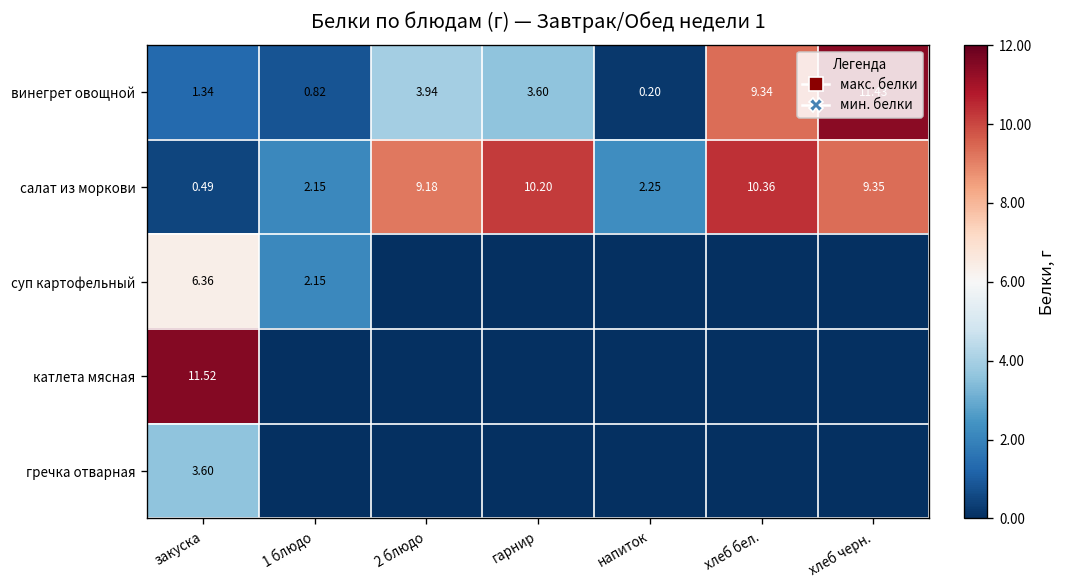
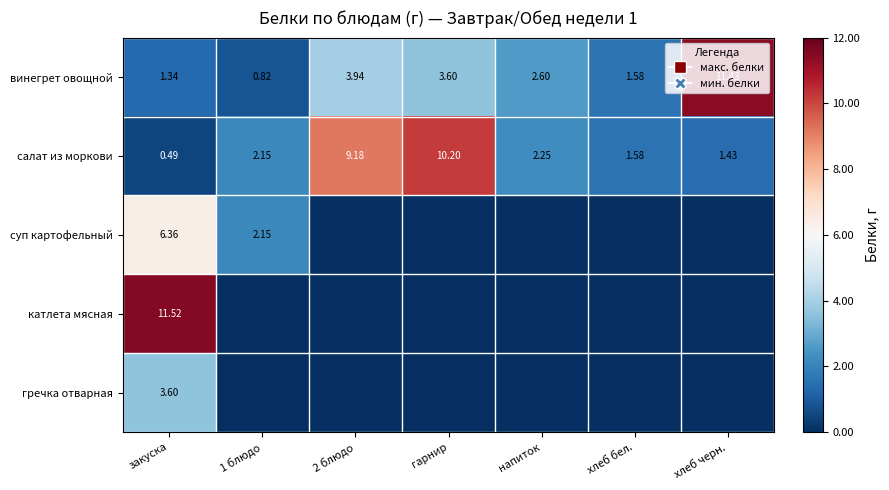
  {
    "винегрет овощной": {
      "закуска": 1.34,
      "1 блюдо": 0.82,
      "2 блюдо": 3.94,
      "гарнир": 3.60,
-     "напиток": 0.20,
-     "хлеб бел.": 9.34
+     "напиток": 2.60,
+     "хлеб бел.": 1.58
    },
    "салат из моркови": {
      "закуска": 0.49,
      "1 блюдо": 2.15,
      "2 блюдо": 9.18,
      "гарнир": 10.20,
      "напиток": 2.25,
-     "хлеб бел.": 10.36,
-     "хлеб черн.": 9.35
+     "хлеб бел.": 1.58,
+     "хлеб черн.": 1.43
    },
    "суп картофельный": {
      "закуска": 6.36,
      "1 блюдо": 2.15
    },
    "катлета мясная": {
      "закуска": 11.52
    },
    "гречка отварная": {
      "закуска": 3.60
    }
  }
